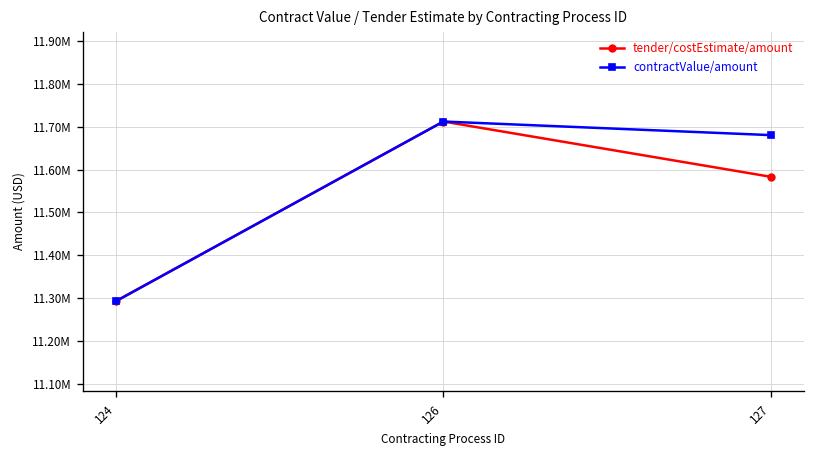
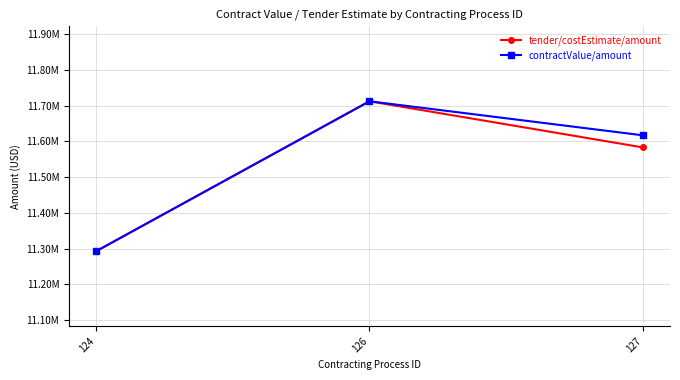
  {
    "tender/costEstimate/amount": {
      "127": 11580000
    },
    "contractValue/amount": {
-     "127": 11680000
+     "127": 11620000
    }
  }
